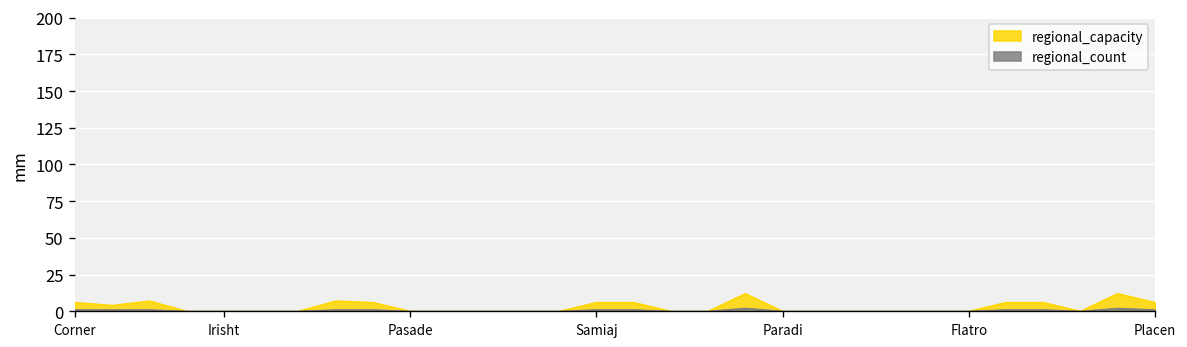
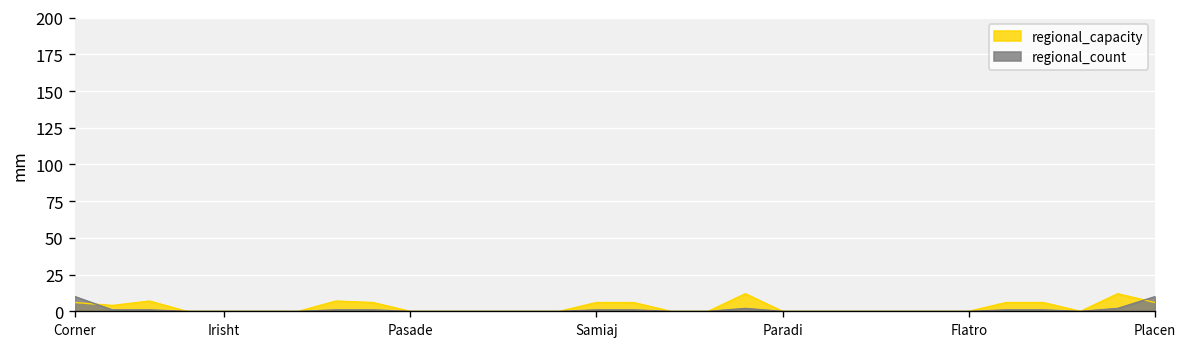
  {
    "regional_capacity": {
      "Corner": 6,
      "Samiaj": 6,
      "Placen": 6
    },
    "regional_count": {
-     "Corner": 1,
+     "Corner": 10,
      "Samiaj": 1,
-     "Placen": 1
+     "Placen": 10
    }
  }
